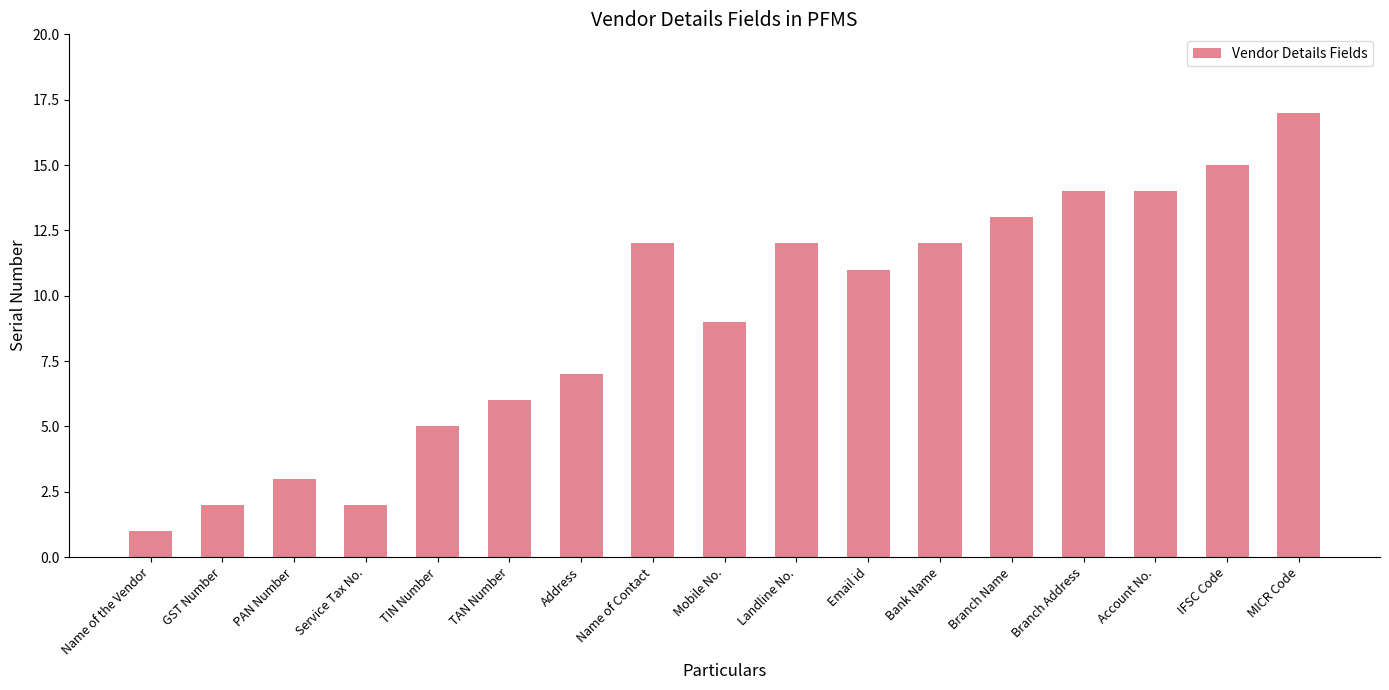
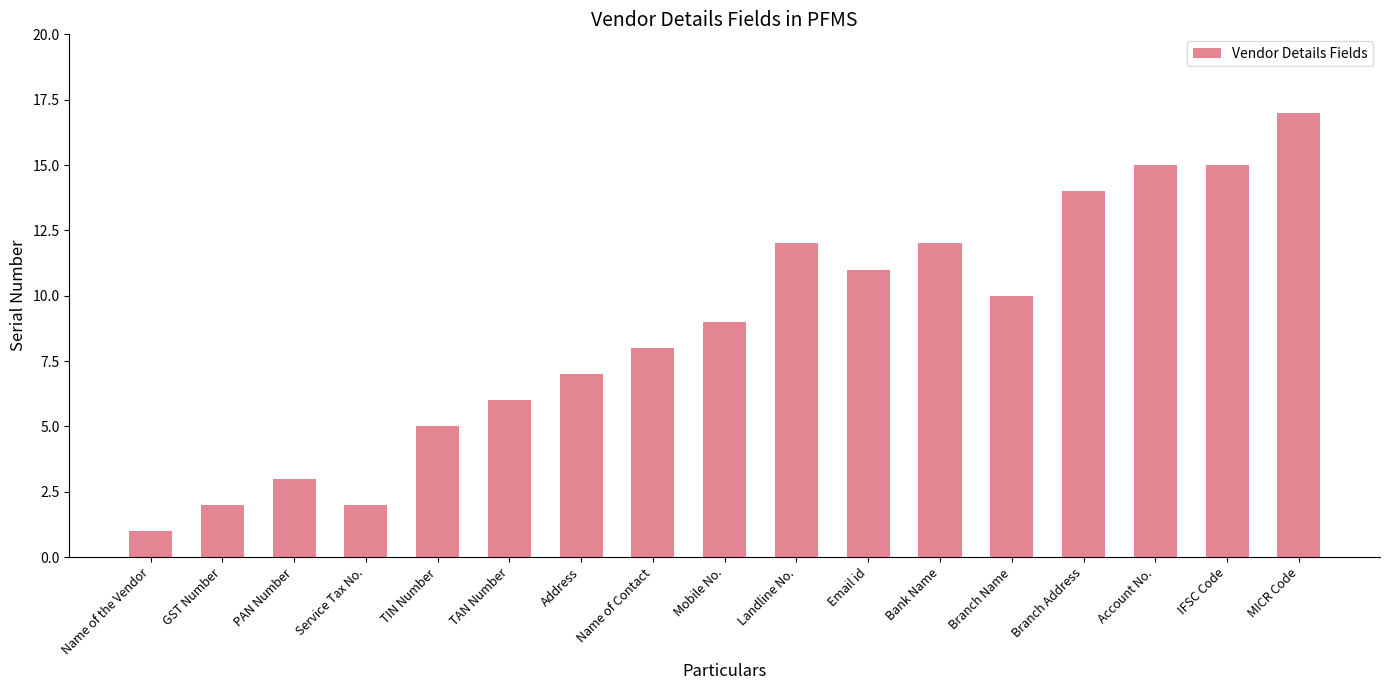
  {
    "Name of the Vendor": 1,
    "GST Number": 2,
    "PAN Number": 3,
    "Service Tax No.": 2,
    "TIN Number": 5,
    "TAN Number": 6,
    "Address": 7,
-   "Name of Contact": 12,
+   "Name of Contact": 8,
    "Mobile No.": 9,
    "Landline No.": 12,
    "Email id": 11,
    "Bank Name": 12,
-   "Branch Name": 13,
+   "Branch Name": 10,
    "Branch Address": 14,
-   "Account No.": 14,
+   "Account No.": 15,
    "IFSC Code": 15,
    "MICR Code": 17
  }
